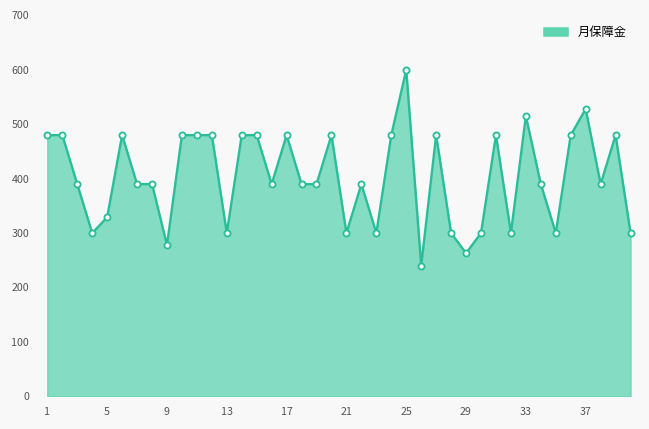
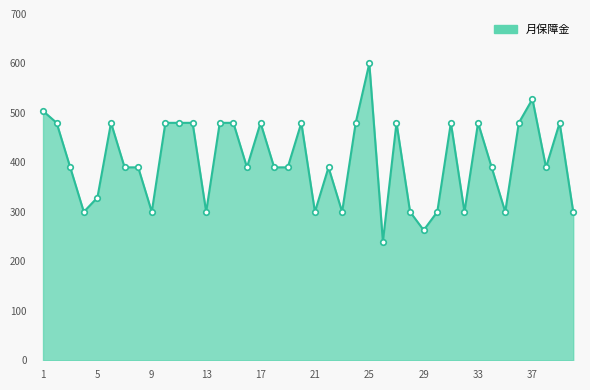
  {
-   "1": 480,
+   "1": 500,
    "5": 330,
-   "9": 280,
+   "9": 300,
    "13": 300,
    "17": 480,
    "21": 300,
    "25": 600,
    "29": 260,
-   "33": 520,
+   "33": 480,
    "37": 530
  }
